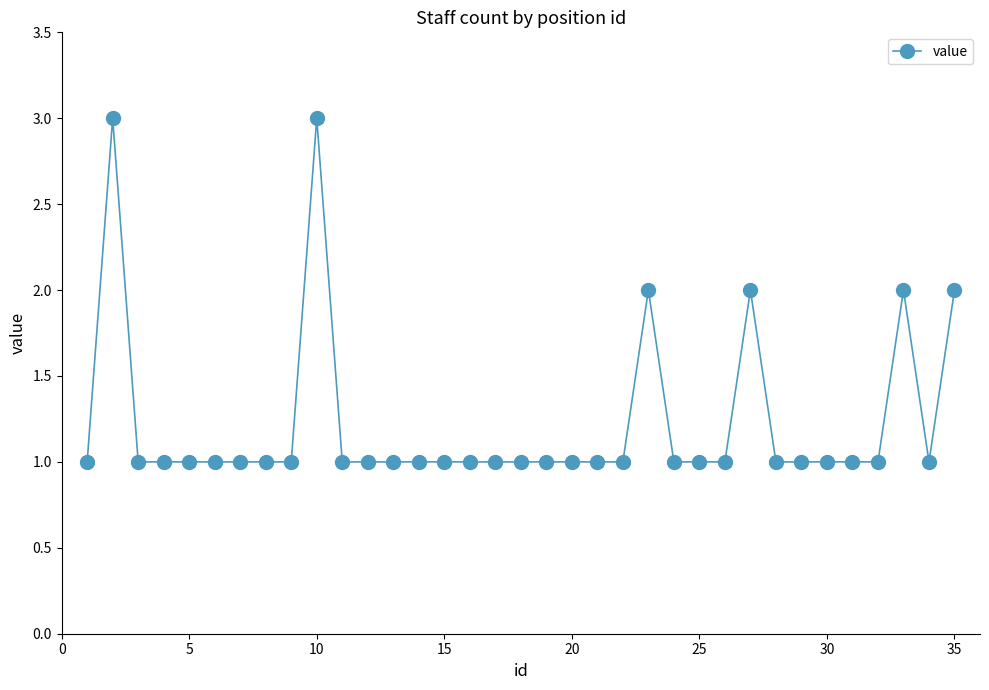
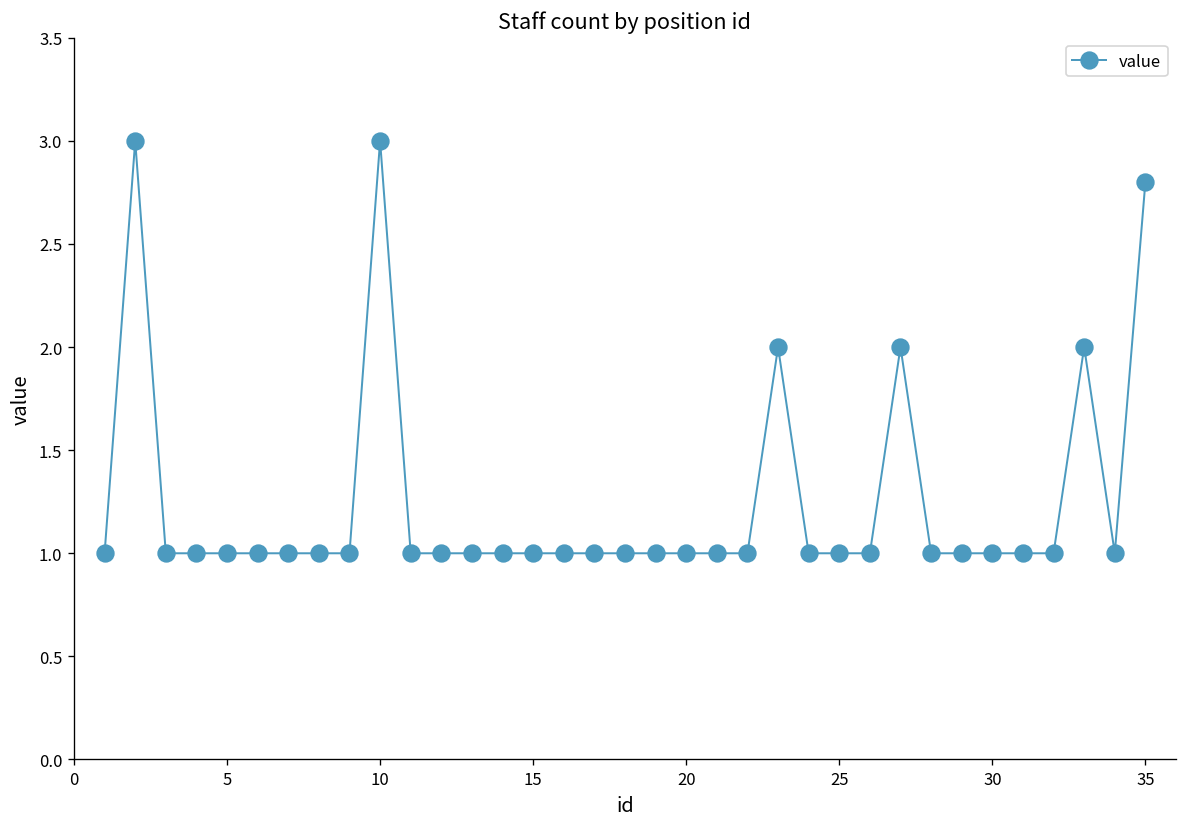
  {
    "5": 1.0,
    "10": 3.0,
    "15": 1.0,
    "20": 1.0,
    "25": 1.0,
    "30": 1.0,
-   "35": 2.0
+   "35": 2.8
  }
